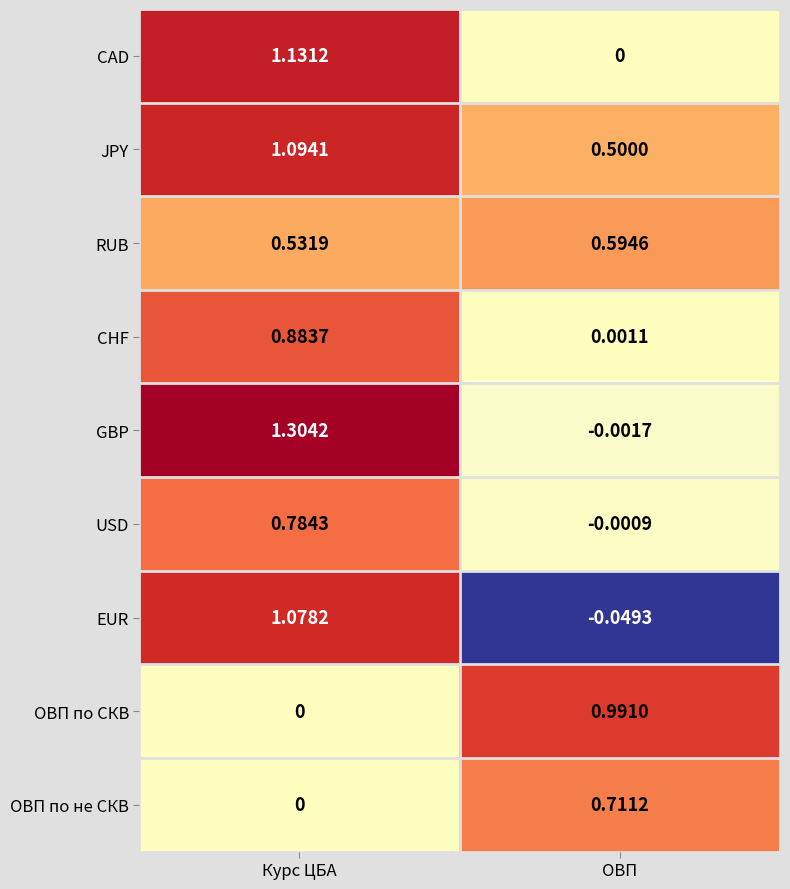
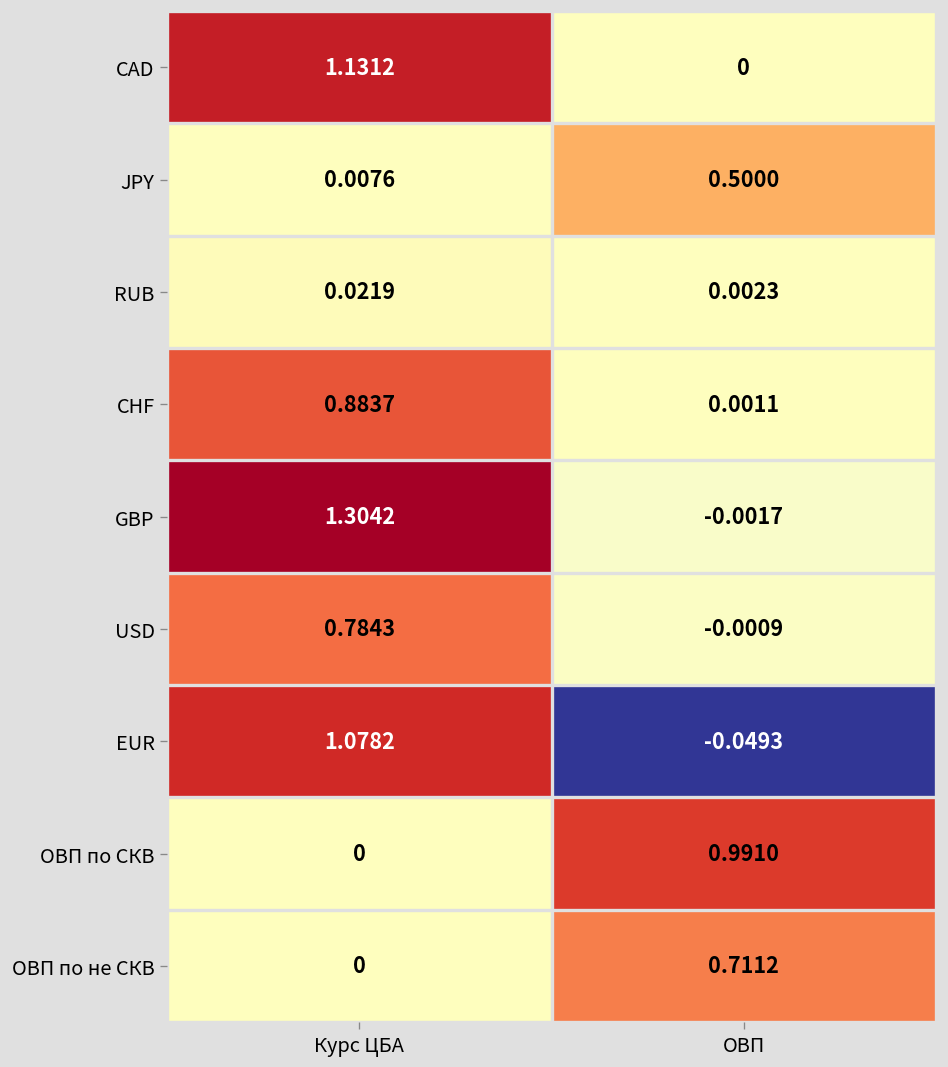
  {
    "CAD": {
      "Курс ЦБА": 1.1312,
      "ОВП": 0
    },
    "JPY": {
-     "Курс ЦБА": 1.0941,
+     "Курс ЦБА": 0.0076,
      "ОВП": 0.5000
    },
    "RUB": {
-     "Курс ЦБА": 0.5319,
-     "ОВП": 0.5946
+     "Курс ЦБА": 0.0219,
+     "ОВП": 0.0023
    },
    "CHF": {
      "Курс ЦБА": 0.8837,
      "ОВП": 0.0011
    },
    "GBP": {
      "Курс ЦБА": 1.3042,
      "ОВП": -0.0017
    },
    "USD": {
      "Курс ЦБА": 0.7843,
      "ОВП": -0.0009
    },
    "EUR": {
      "Курс ЦБА": 1.0782,
      "ОВП": -0.0493
    },
    "ОВП по СКВ": {
      "Курс ЦБА": 0,
      "ОВП": 0.9910
    },
    "ОВП по не СКВ": {
      "Курс ЦБА": 0,
      "ОВП": 0.7112
    }
  }
